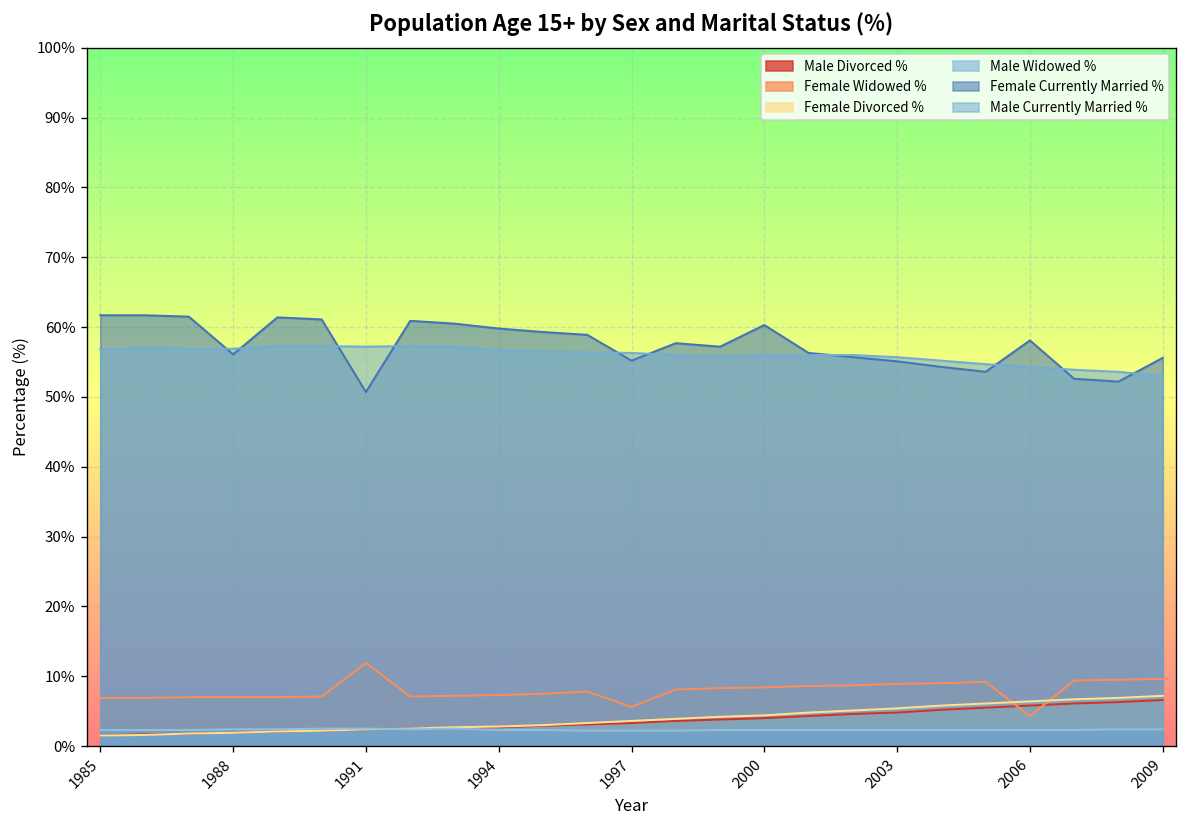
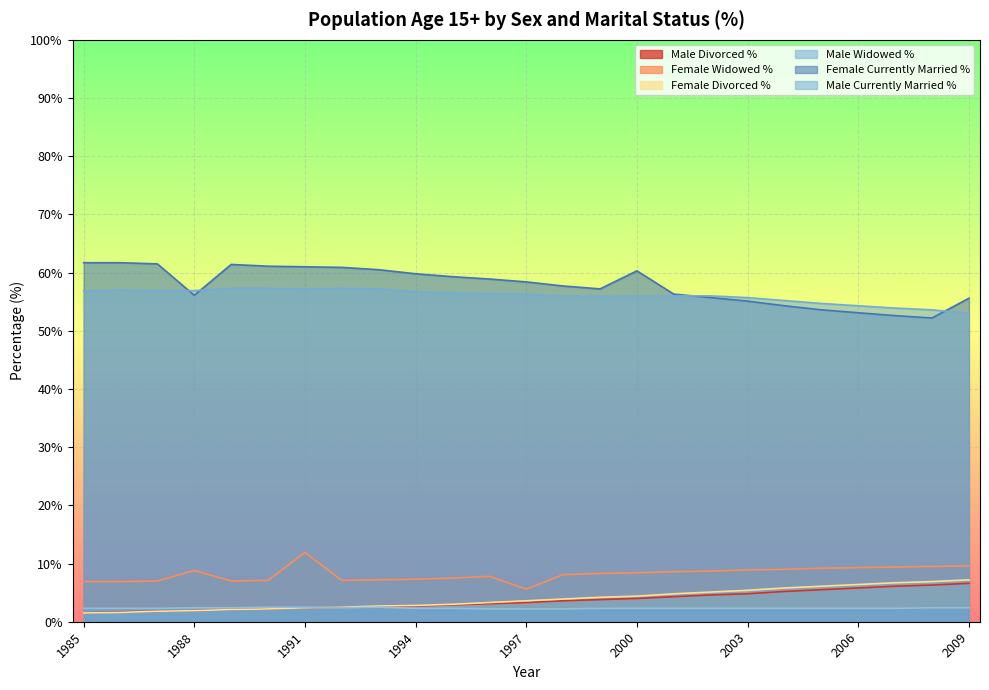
  {
    "Male Divorced %": {
      "2003": "5%",
      "2006": "6%",
      "2009": "7%"
    },
    "Female Widowed %": {
      "1985": "7%",
-     "1988": "7%",
+     "1988": "9%",
      "1991": "12%",
      "1994": "7%",
      "1997": "6%",
      "2000": "8%",
      "2003": "9%",
-     "2006": "4%",
+     "2006": "9%",
      "2009": "10%"
    },
    "Female Divorced %": {
      "2003": "5%",
      "2006": "6%",
      "2009": "7%"
    },
    "Female Currently Married %": {
      "1985": "62%",
      "1988": "56%",
-     "1991": "51%",
+     "1991": "61%",
      "1994": "60%",
-     "1997": "55%",
+     "1997": "58%",
      "2000": "60%",
      "2003": "55%",
-     "2006": "58%",
+     "2006": "53%",
      "2009": "56%"
    }
  }
